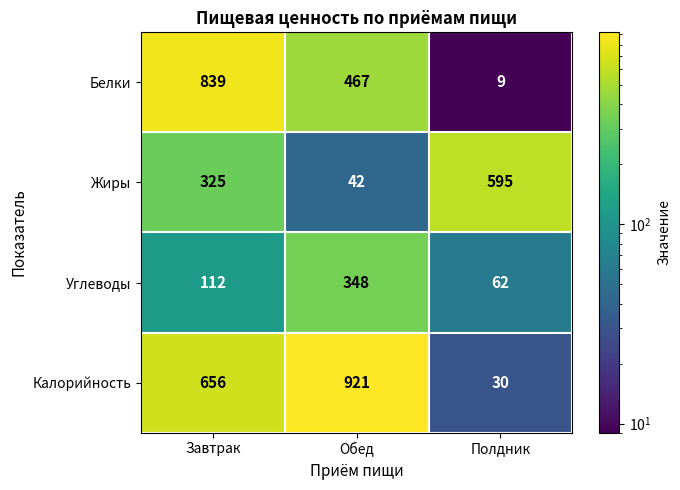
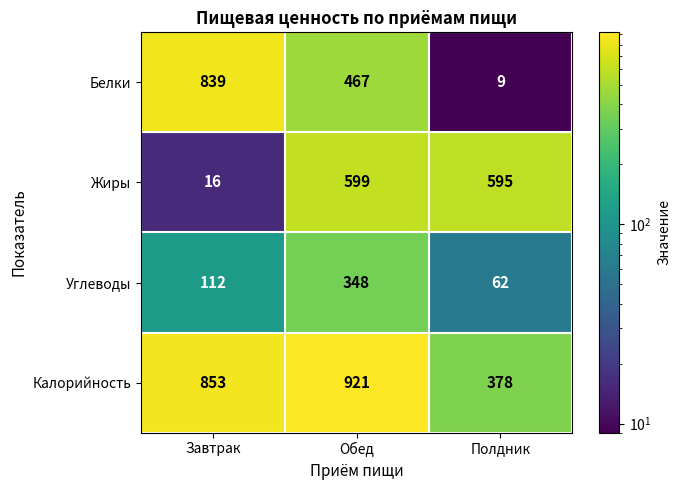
  {
    "Белки": {
      "Завтрак": 839,
      "Обед": 467,
      "Полдник": 9
    },
    "Жиры": {
-     "Завтрак": 325,
-     "Обед": 42,
+     "Завтрак": 16,
+     "Обед": 599,
      "Полдник": 595
    },
    "Углеводы": {
      "Завтрак": 112,
      "Обед": 348,
      "Полдник": 62
    },
    "Калорийность": {
-     "Завтрак": 656,
+     "Завтрак": 853,
      "Обед": 921,
-     "Полдник": 30
+     "Полдник": 378
    }
  }
